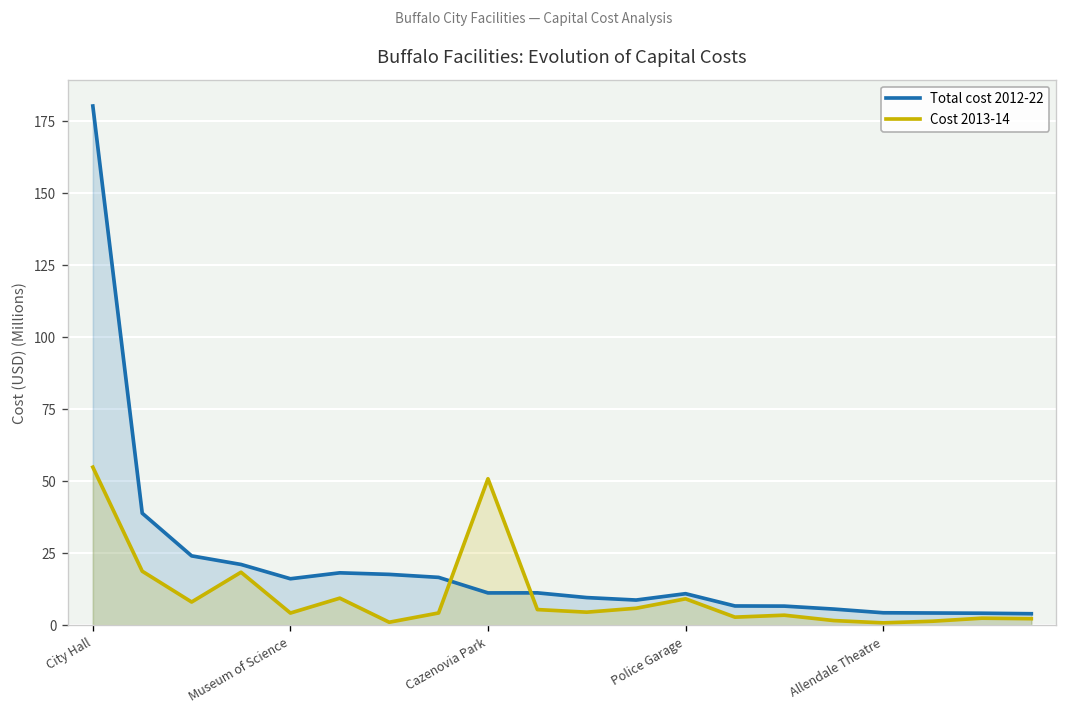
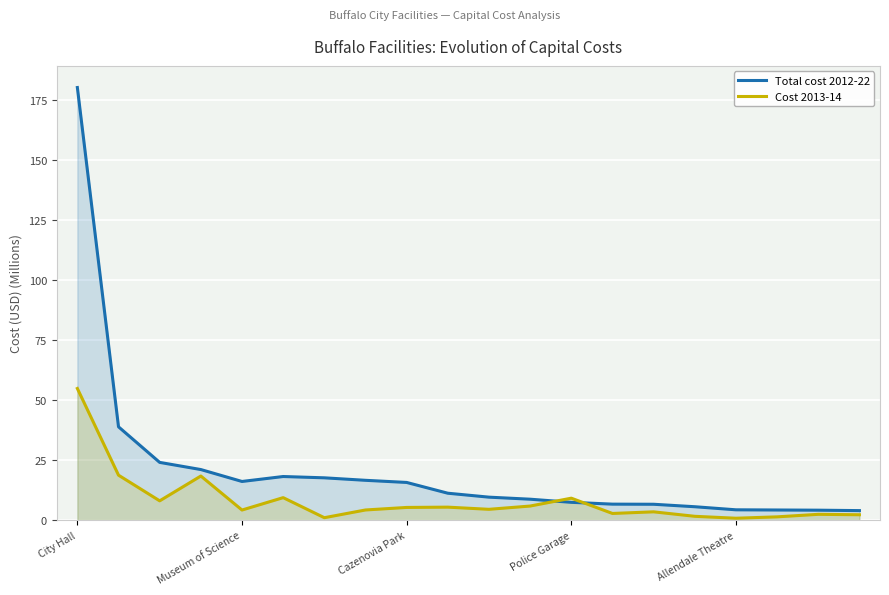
  {
    "Total cost 2012-22": {
      "City Hall": 180,
      "Museum of Science": 16,
-     "Cazenovia Park": 11,
-     "Police Garage": 11,
+     "Cazenovia Park": 16,
+     "Police Garage": 7,
      "Allendale Theatre": 4
    },
    "Cost 2013-14": {
      "City Hall": 55,
      "Museum of Science": 4,
-     "Cazenovia Park": 51,
+     "Cazenovia Park": 5,
      "Police Garage": 9,
      "Allendale Theatre": 1
    }
  }
